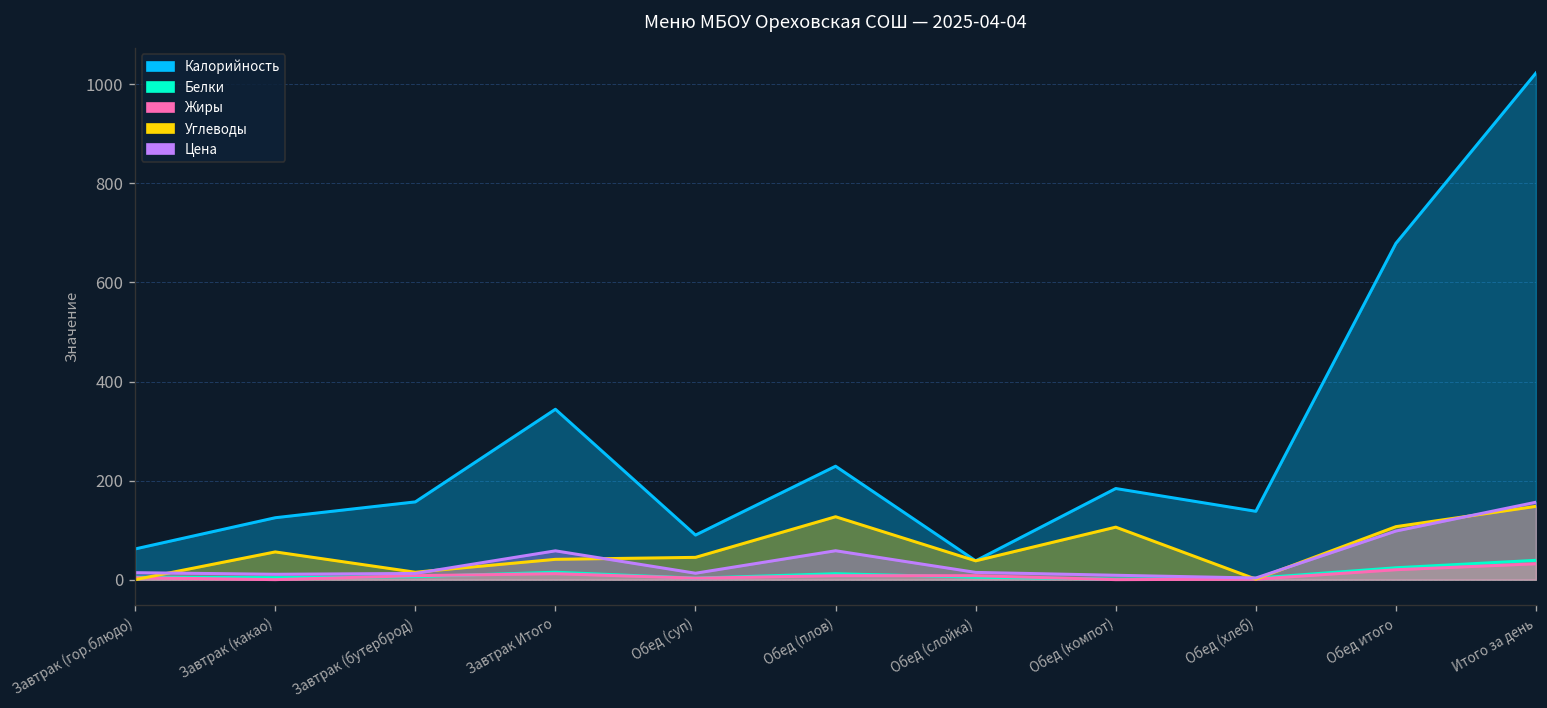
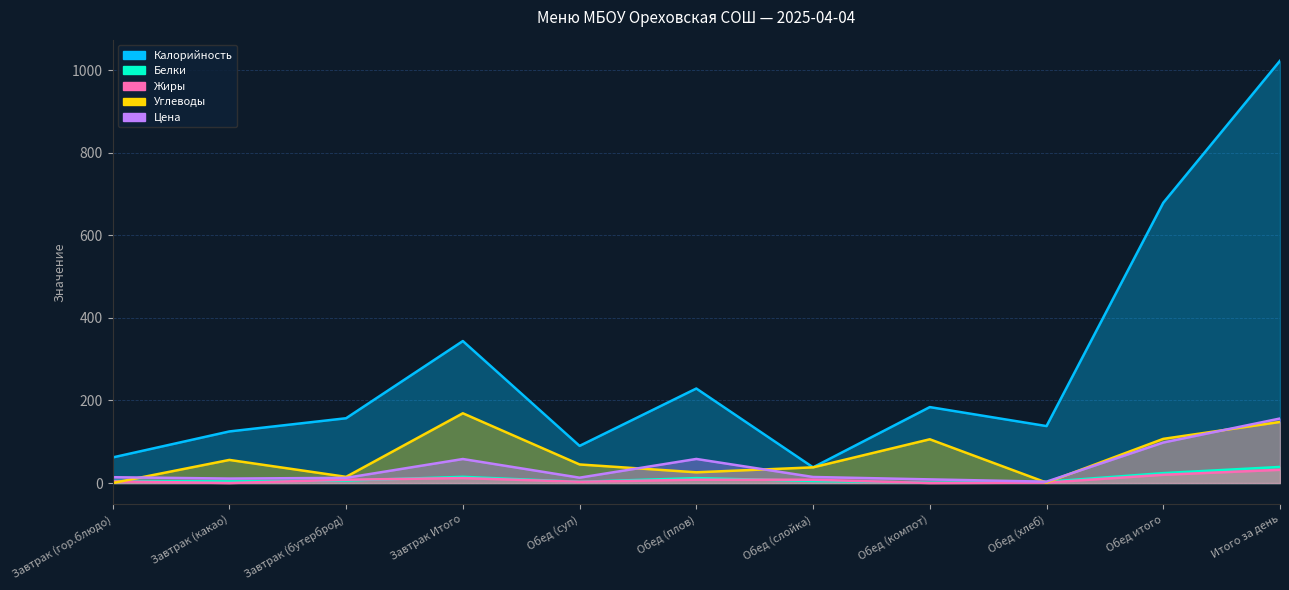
  {
    "Углеводы": {
      "Завтрак (какао)": 60,
-     "Завтрак Итого": 40,
+     "Завтрак Итого": 170,
      "Обед (суп)": 50,
-     "Обед (плов)": 130,
+     "Обед (плов)": 30,
      "Обед (компот)": 110,
      "Обед итого": 110,
      "Итого за день": 150
    }
  }
